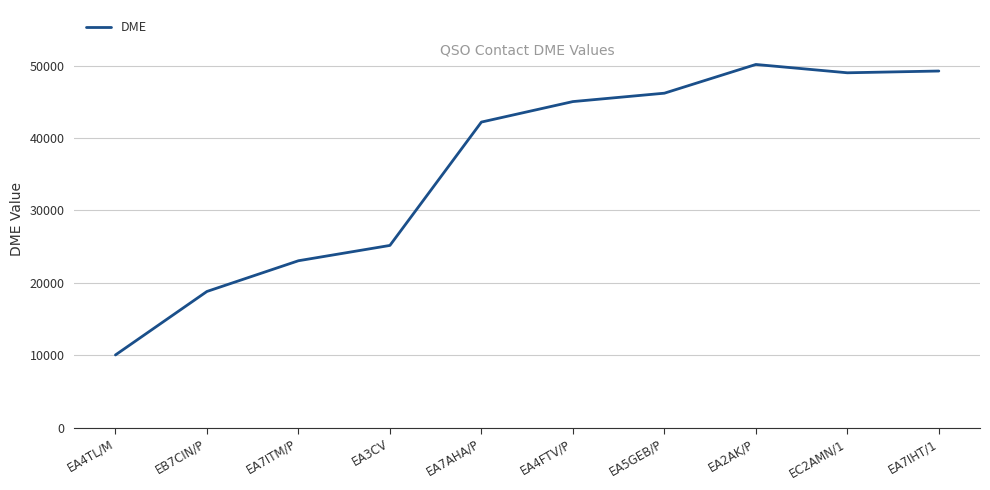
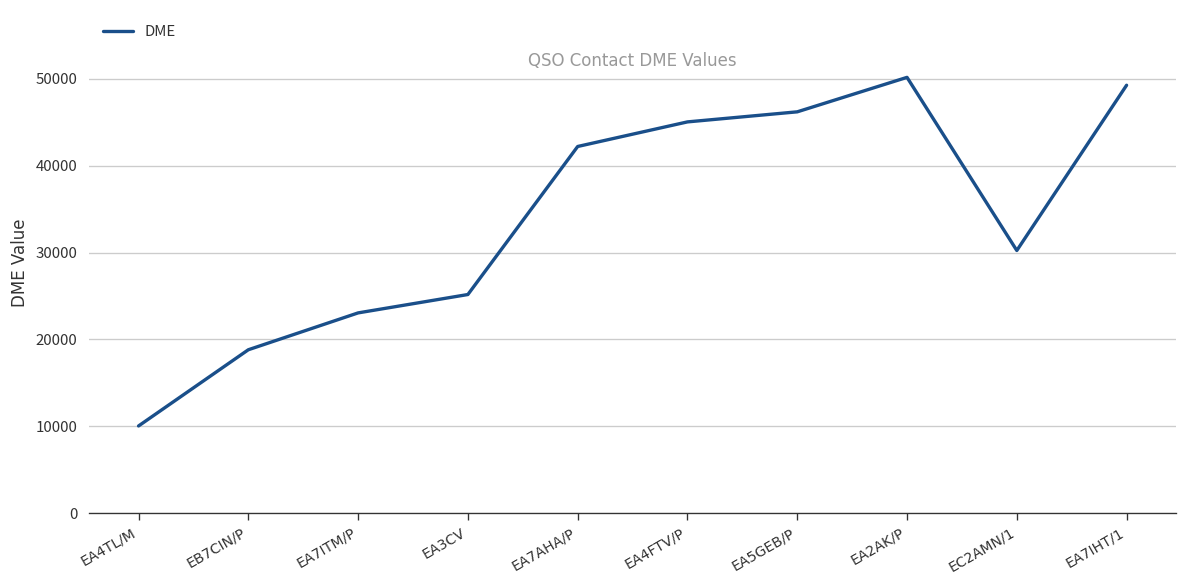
  {
    "EA4TL/M": 10000,
    "EB7CIN/P": 19000,
    "EA7ITM/P": 23000,
    "EA3CV": 25000,
    "EA7AHA/P": 42000,
    "EA4FTV/P": 45000,
    "EA5GEB/P": 46000,
    "EA2AK/P": 50000,
-   "EC2AMN/1": 49000,
+   "EC2AMN/1": 30000,
    "EA7IHT/1": 49000
  }
